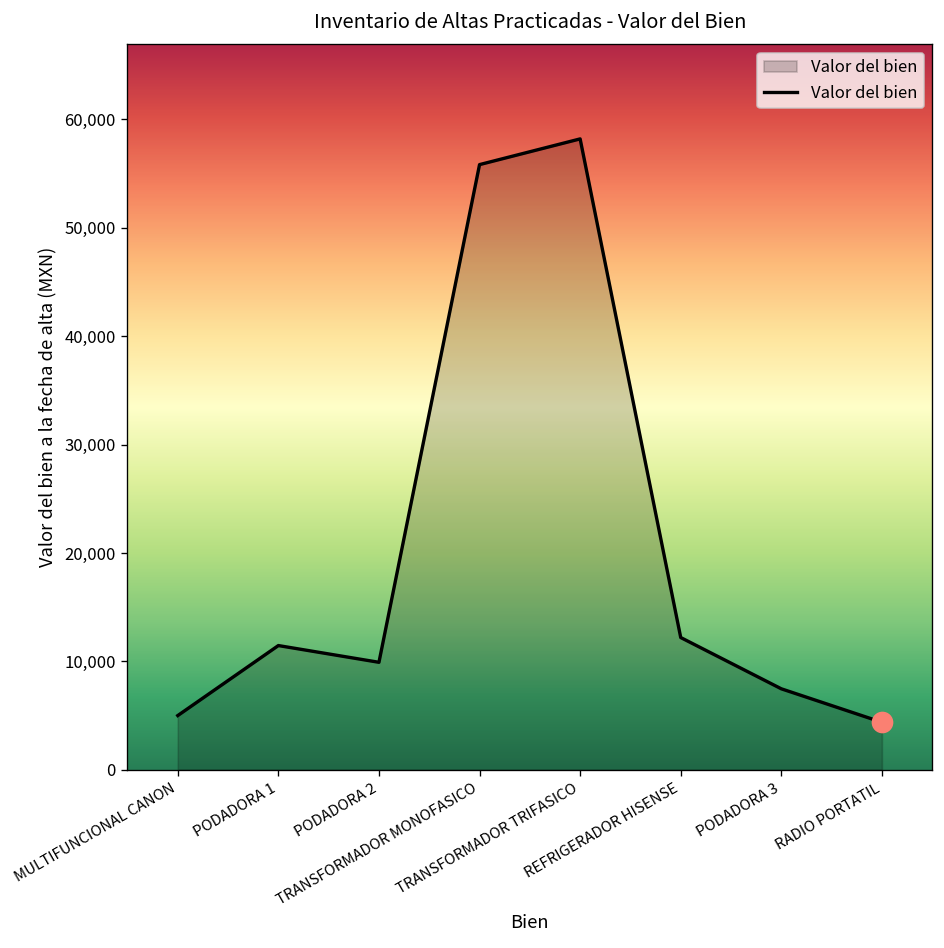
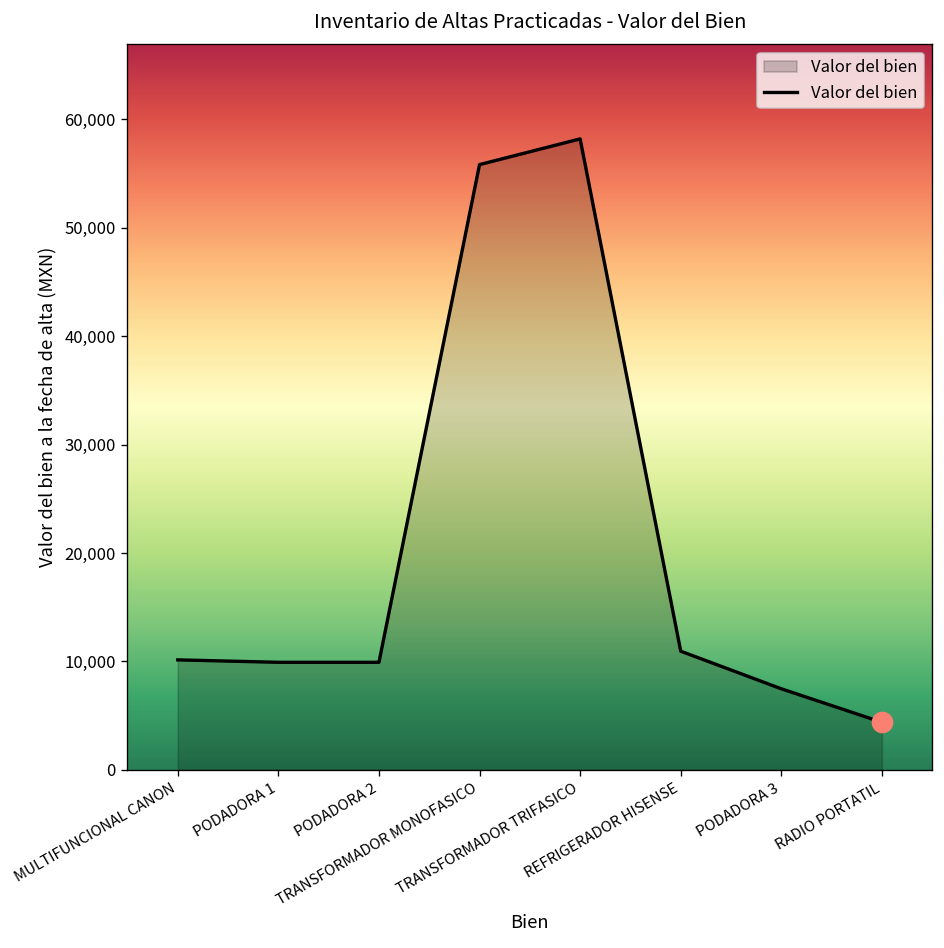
  {
    "Valor del bien": {
-     "MULTIFUNCIONAL CANON": "5,000",
-     "PODADORA 1": "11,000",
+     "MULTIFUNCIONAL CANON": "10,000",
+     "PODADORA 1": "10,000",
      "PODADORA 2": "10,000",
      "TRANSFORMADOR MONOFASICO": "56,000",
      "TRANSFORMADOR TRIFASICO": "58,000",
-     "REFRIGERADOR HISENSE": "12,000",
+     "REFRIGERADOR HISENSE": "11,000",
      "PODADORA 3": "7,000"
    }
  }
